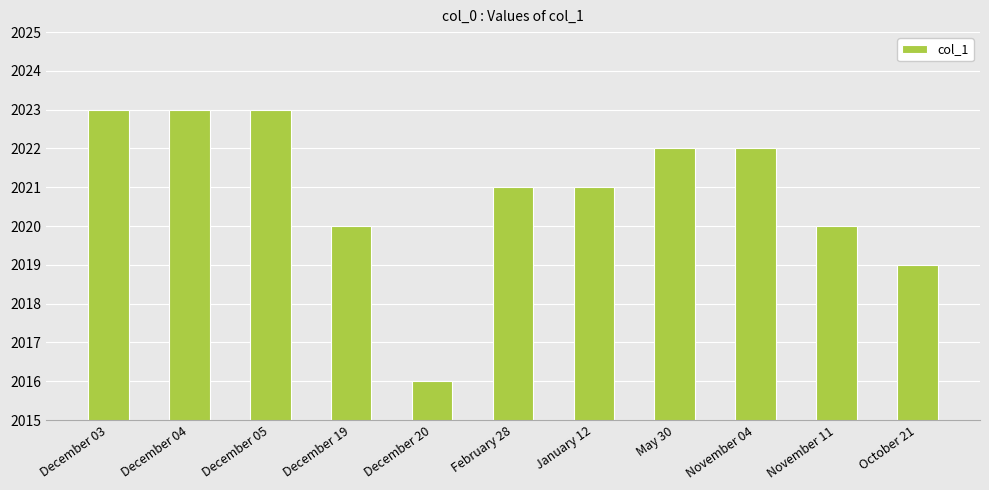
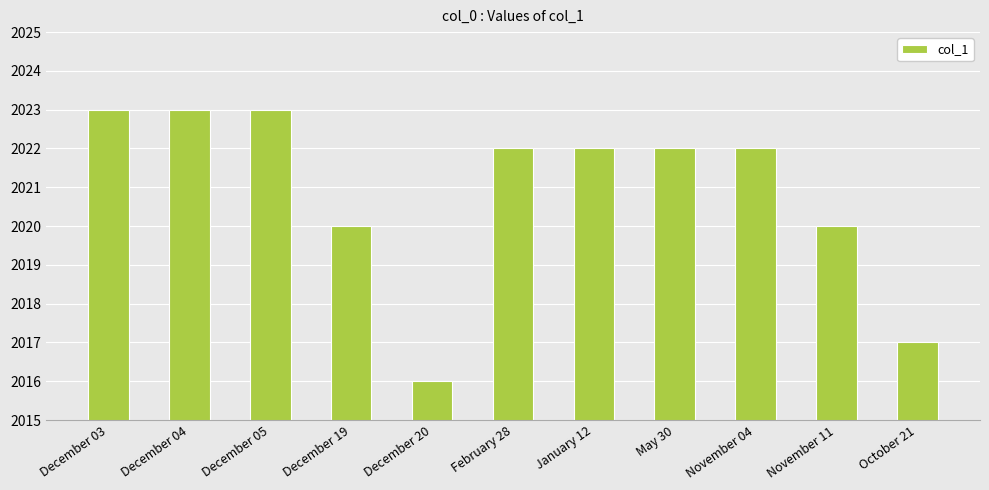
  {
    "December 03": 2023,
    "December 04": 2023,
    "December 05": 2023,
    "December 19": 2020,
    "December 20": 2016,
-   "February 28": 2021,
-   "January 12": 2021,
+   "February 28": 2022,
+   "January 12": 2022,
    "May 30": 2022,
    "November 04": 2022,
    "November 11": 2020,
-   "October 21": 2019
+   "October 21": 2017
  }
